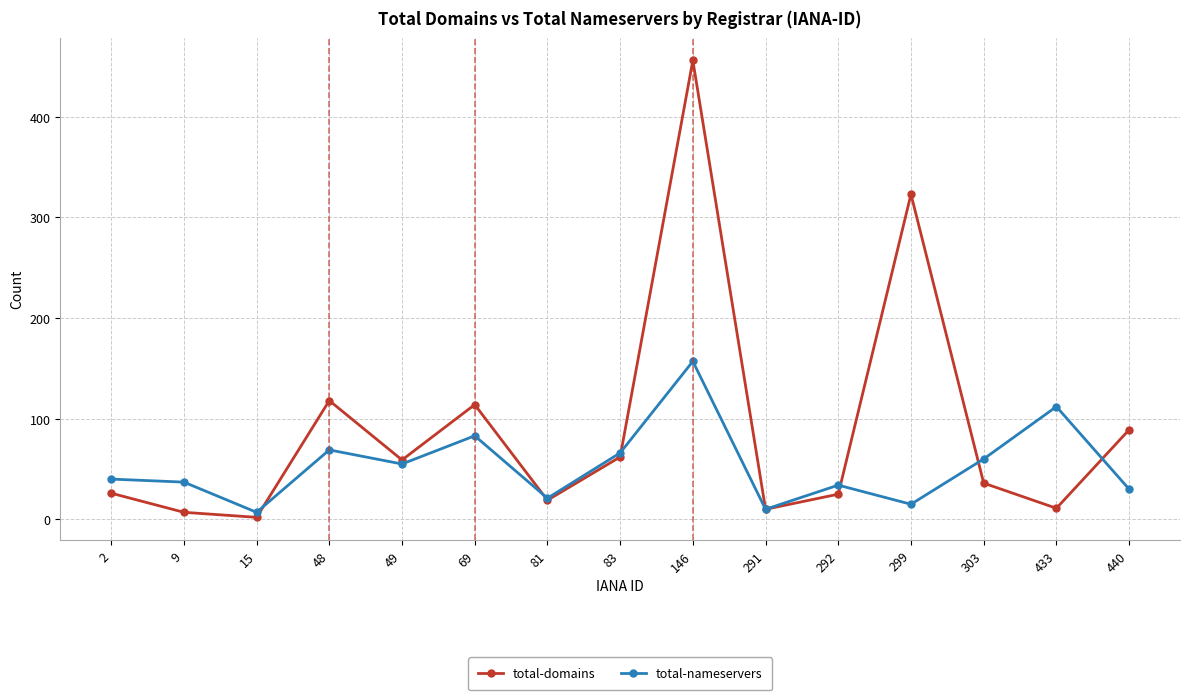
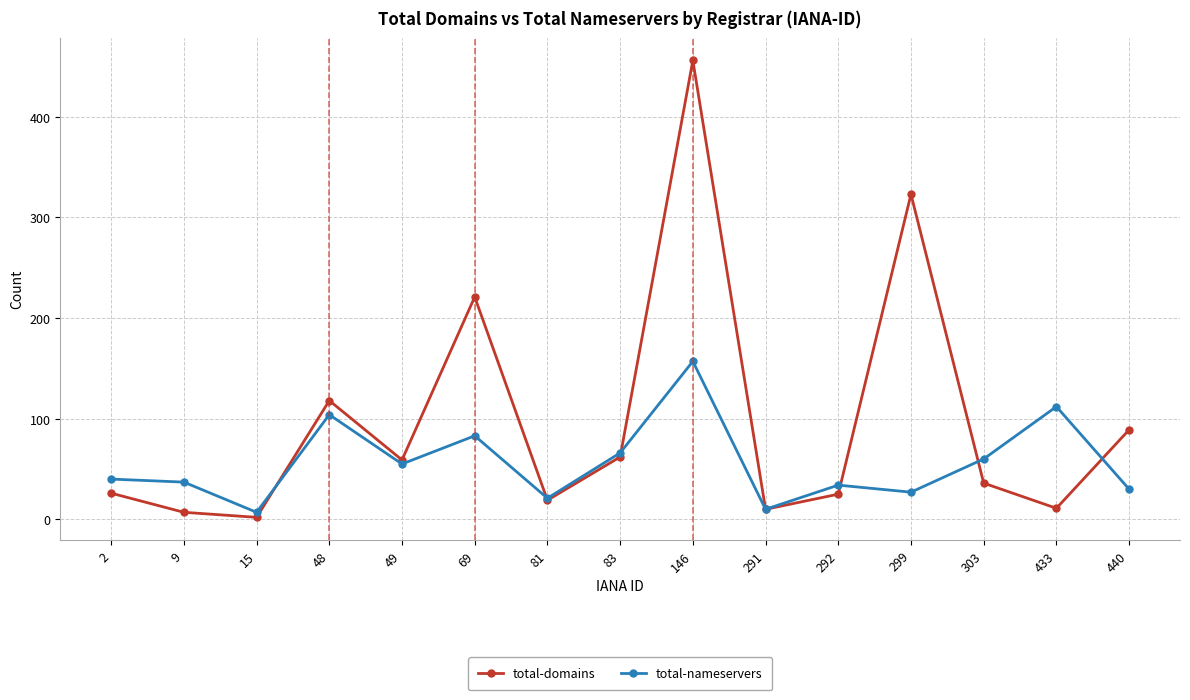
  {
    "total-domains": {
      "2": 26,
      "9": 7,
      "15": 2,
      "48": 118,
      "49": 59,
-     "69": 114,
+     "69": 221,
      "83": 62,
      "146": 456,
      "292": 25,
      "299": 323,
      "303": 36,
      "433": 11,
      "440": 89
    },
    "total-nameservers": {
      "2": 40,
      "9": 37,
      "15": 7,
-     "48": 69,
+     "48": 104,
      "49": 55,
      "69": 83,
      "83": 66,
      "146": 157,
      "292": 34,
-     "299": 15,
+     "299": 27,
      "303": 60,
      "433": 112,
      "440": 30
    }
  }
